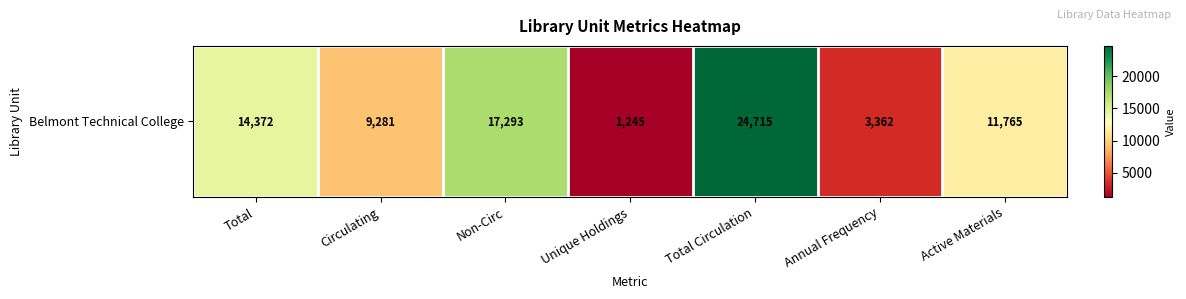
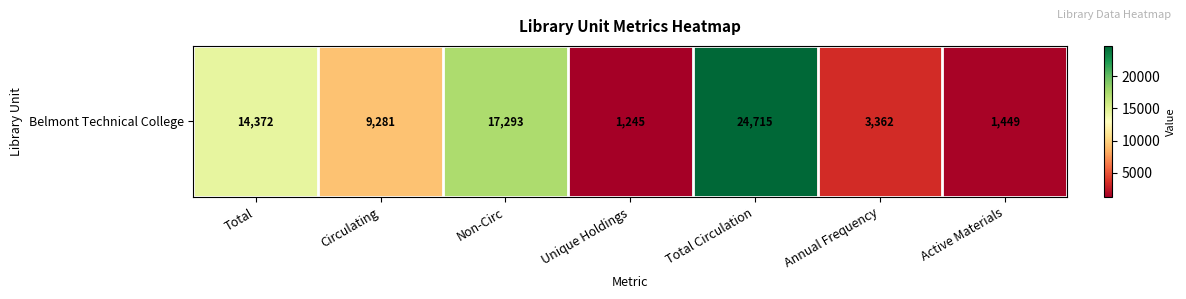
  {
    "Belmont Technical College": {
      "Total": "14,372",
      "Circulating": "9,281",
      "Non-Circ": "17,293",
      "Unique Holdings": "1,245",
      "Total Circulation": "24,715",
      "Annual Frequency": "3,362",
-     "Active Materials": "11,765"
+     "Active Materials": "1,449"
    }
  }
